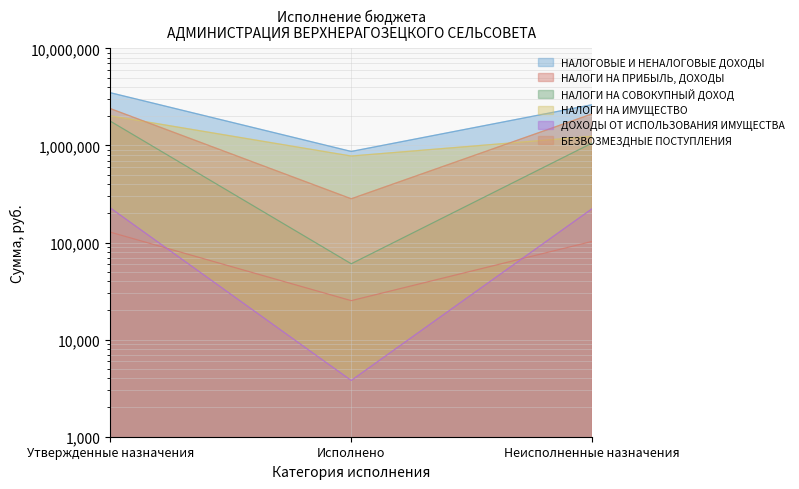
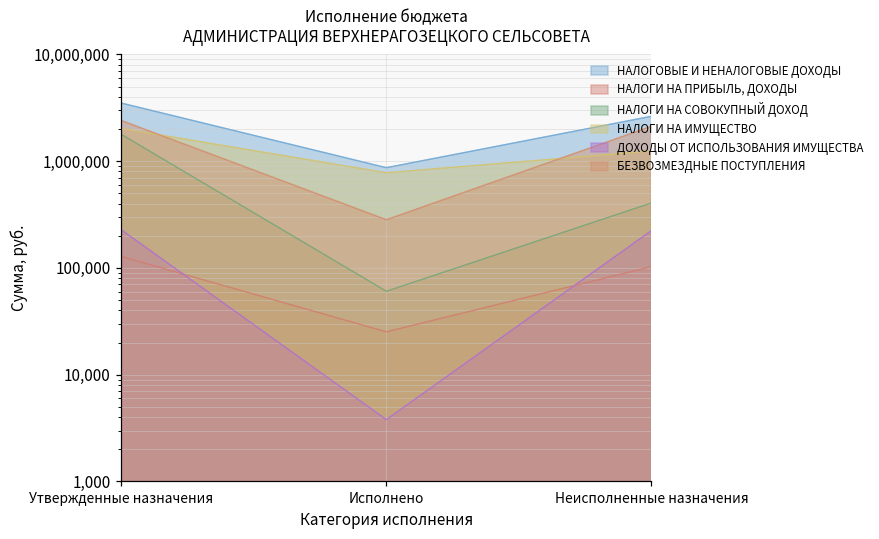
  {
    "НАЛОГИ НА СОВОКУПНЫЙ ДОХОД": {
      "Утвержденные назначения": "1,800,000",
      "Исполнено": "60,000",
-     "Неисполненные назначения": "1,100,000"
+     "Неисполненные назначения": "410,000"
    }
  }
